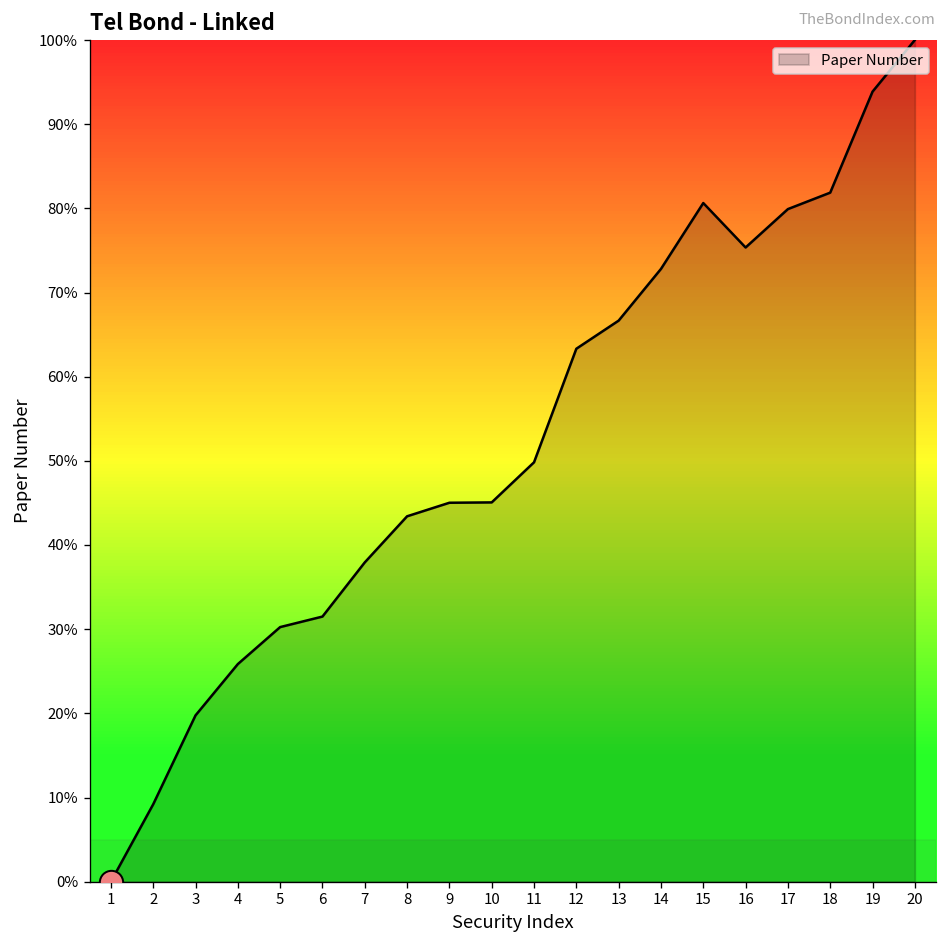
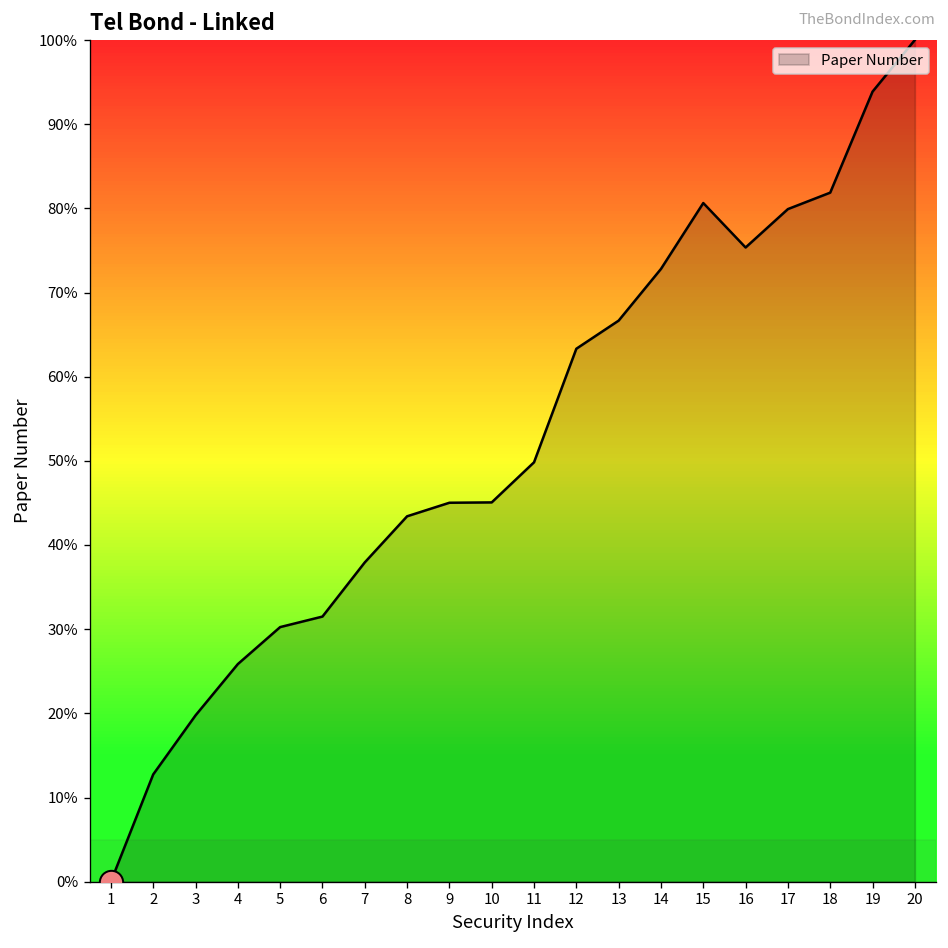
  {
    "Paper Number": {
-     "2": "9%",
+     "2": "13%",
      "3": "20%",
      "4": "26%",
      "5": "30%",
      "6": "31%",
      "7": "38%",
      "8": "43%",
      "9": "45%",
      "10": "45%",
      "11": "50%",
      "12": "63%",
      "13": "67%",
      "14": "73%",
      "15": "81%",
      "16": "75%",
      "17": "80%",
      "18": "82%",
      "19": "94%",
      "20": "100%"
    }
  }
